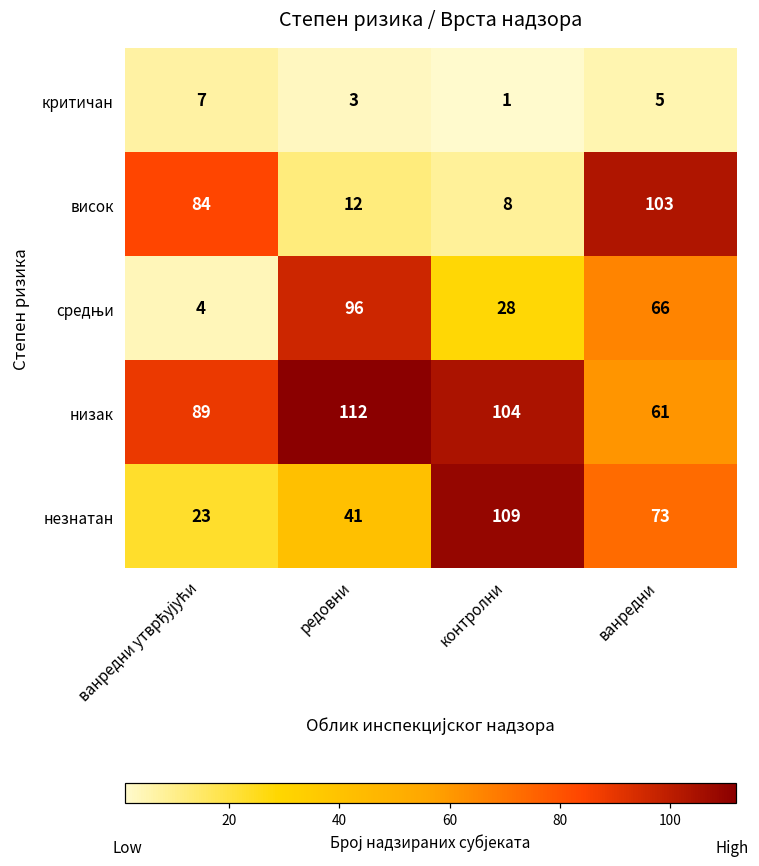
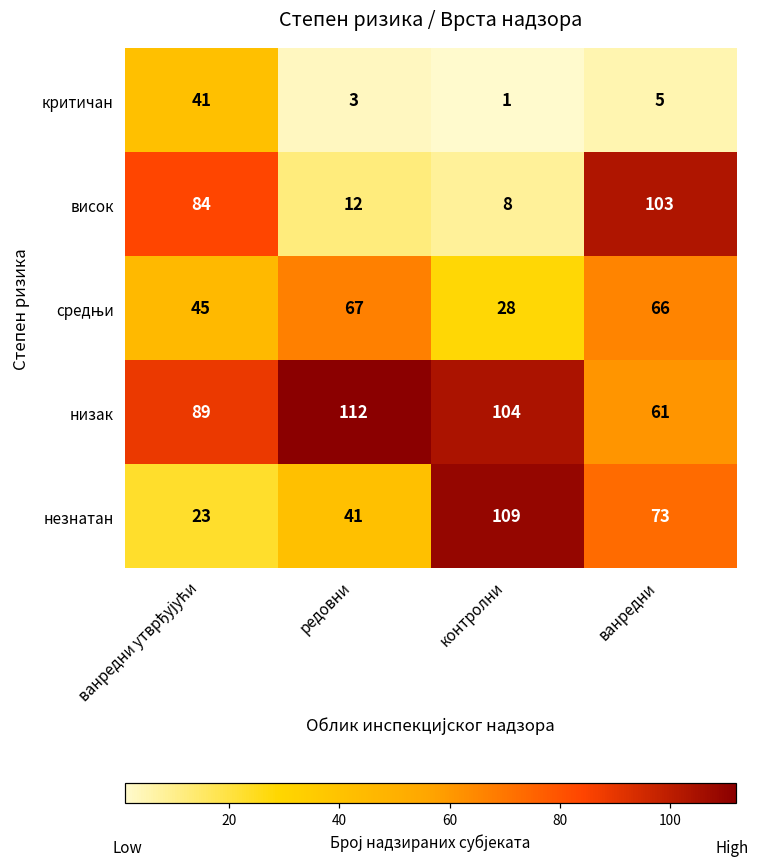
  {
    "критичан": {
-     "ванредни утврђујући": 7,
+     "ванредни утврђујући": 41,
      "редовни": 3,
      "контролни": 1,
      "ванредни": 5
    },
    "висок": {
      "ванредни утврђујући": 84,
      "редовни": 12,
      "контролни": 8,
      "ванредни": 103
    },
    "средњи": {
-     "ванредни утврђујући": 4,
-     "редовни": 96,
+     "ванредни утврђујући": 45,
+     "редовни": 67,
      "контролни": 28,
      "ванредни": 66
    },
    "низак": {
      "ванредни утврђујући": 89,
      "редовни": 112,
      "контролни": 104,
      "ванредни": 61
    },
    "незнатан": {
      "ванредни утврђујући": 23,
      "редовни": 41,
      "контролни": 109,
      "ванредни": 73
    }
  }
